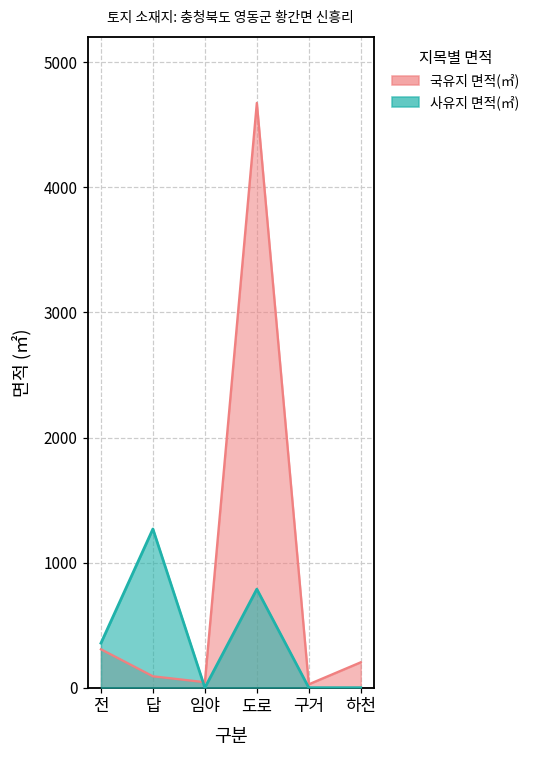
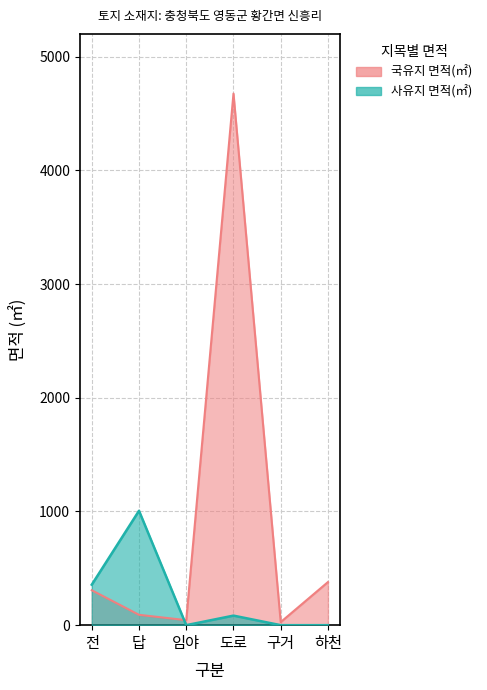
  {
    "국유지 면적(㎡)": {
      "전": 310,
      "답": 90,
      "임야": 40,
      "도로": 4680,
      "구거": 30,
-     "하천": 200
+     "하천": 380
    },
    "사유지 면적(㎡)": {
      "전": 360,
-     "답": 1270,
+     "답": 1010,
      "임야": 0,
-     "도로": 790,
+     "도로": 80,
      "구거": 0,
      "하천": 0
    }
  }
